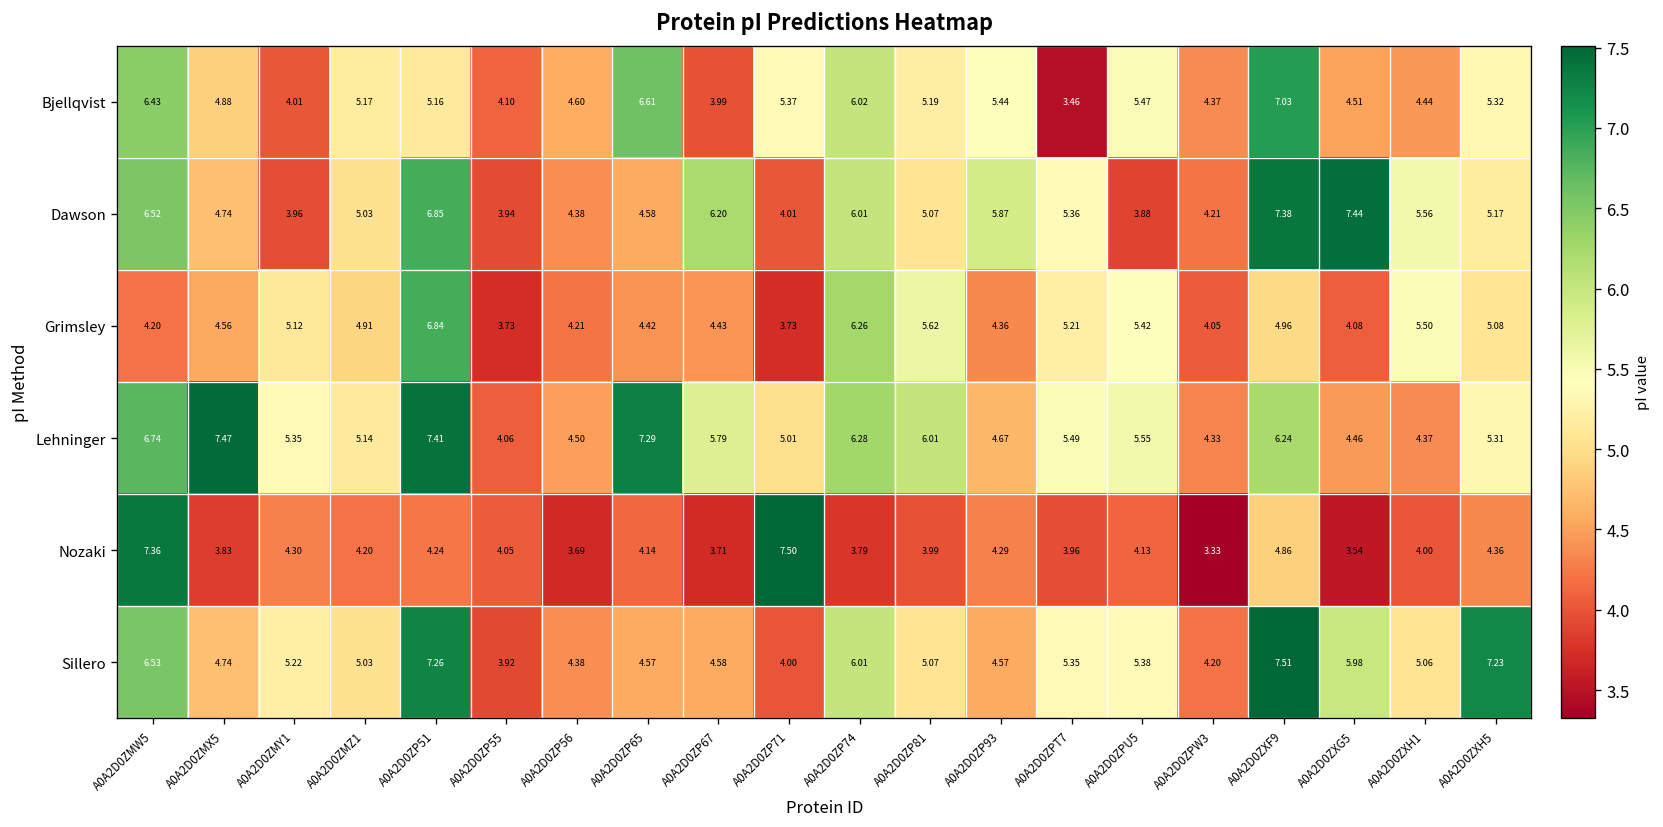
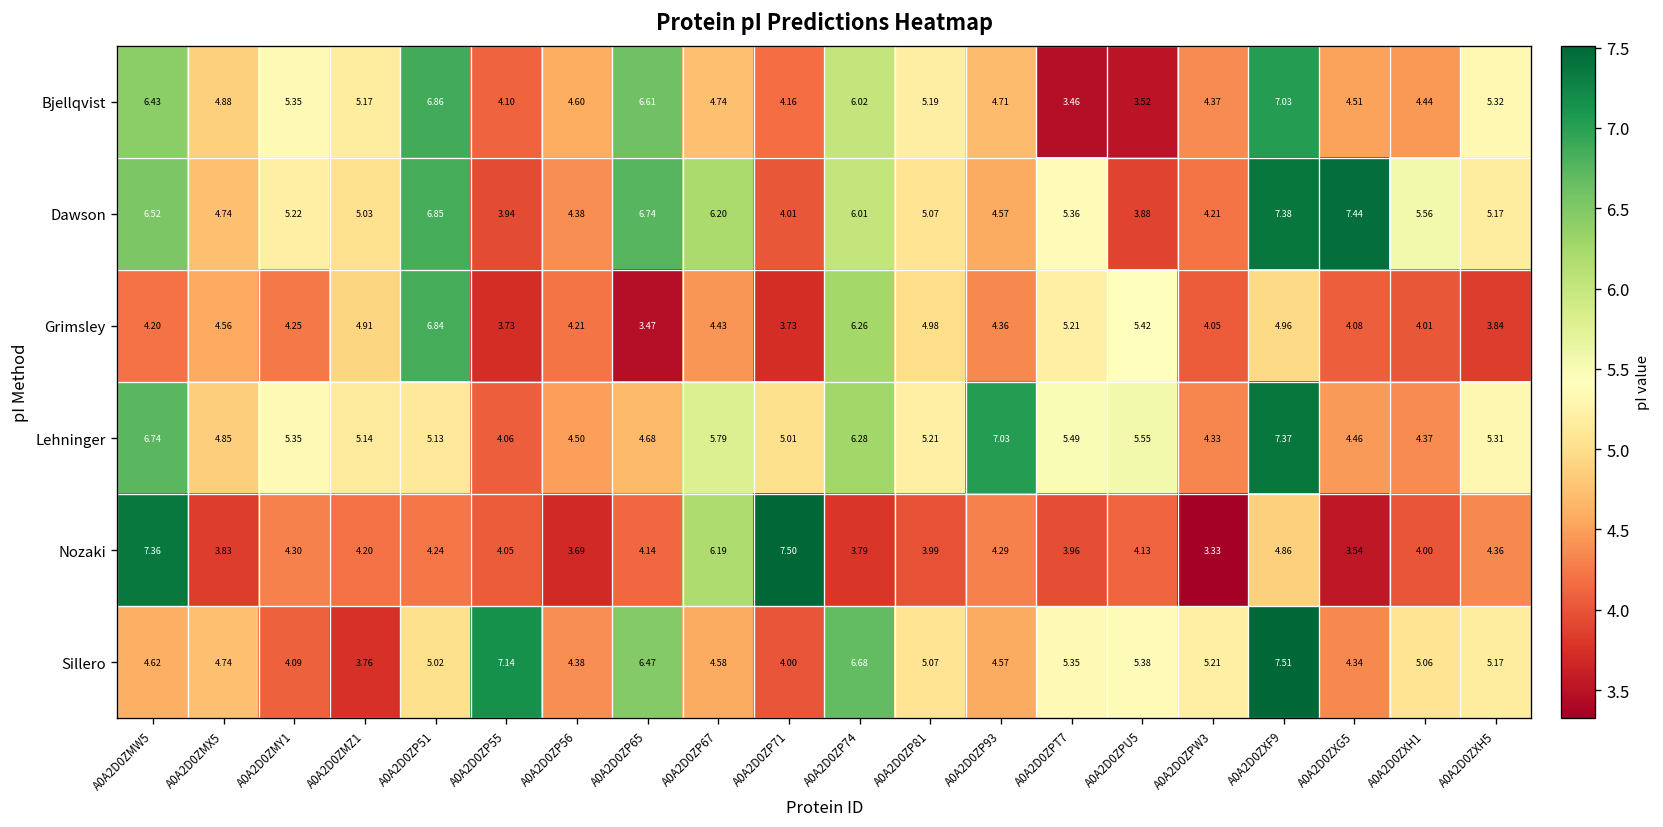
  {
    "Bjellqvist": {
      "A0A2D0ZMW5": 6.43,
      "A0A2D0ZMX5": 4.88,
-     "A0A2D0ZMY1": 4.01,
+     "A0A2D0ZMY1": 5.35,
      "A0A2D0ZMZ1": 5.17,
-     "A0A2D0ZP51": 5.16,
+     "A0A2D0ZP51": 6.86,
      "A0A2D0ZP55": 4.10,
      "A0A2D0ZP56": 4.60,
      "A0A2D0ZP65": 6.61,
-     "A0A2D0ZP67": 3.99,
-     "A0A2D0ZP71": 5.37,
+     "A0A2D0ZP67": 4.74,
+     "A0A2D0ZP71": 4.16,
      "A0A2D0ZP74": 6.02,
      "A0A2D0ZP81": 5.19,
-     "A0A2D0ZP93": 5.44,
+     "A0A2D0ZP93": 4.71,
      "A0A2D0ZPT7": 3.46,
-     "A0A2D0ZPU5": 5.47,
+     "A0A2D0ZPU5": 3.52,
      "A0A2D0ZPW3": 4.37,
      "A0A2D0ZXF9": 7.03,
      "A0A2D0ZXG5": 4.51,
      "A0A2D0ZXH1": 4.44,
      "A0A2D0ZXH5": 5.32
    },
    "Dawson": {
      "A0A2D0ZMW5": 6.52,
      "A0A2D0ZMX5": 4.74,
-     "A0A2D0ZMY1": 3.96,
+     "A0A2D0ZMY1": 5.22,
      "A0A2D0ZMZ1": 5.03,
      "A0A2D0ZP51": 6.85,
      "A0A2D0ZP55": 3.94,
      "A0A2D0ZP56": 4.38,
-     "A0A2D0ZP65": 4.58,
+     "A0A2D0ZP65": 6.74,
      "A0A2D0ZP67": 6.20,
      "A0A2D0ZP71": 4.01,
      "A0A2D0ZP74": 6.01,
      "A0A2D0ZP81": 5.07,
-     "A0A2D0ZP93": 5.87,
+     "A0A2D0ZP93": 4.57,
      "A0A2D0ZPT7": 5.36,
      "A0A2D0ZPU5": 3.88,
      "A0A2D0ZPW3": 4.21,
      "A0A2D0ZXF9": 7.38,
      "A0A2D0ZXG5": 7.44,
      "A0A2D0ZXH1": 5.56,
      "A0A2D0ZXH5": 5.17
    },
    "Grimsley": {
      "A0A2D0ZMW5": 4.20,
      "A0A2D0ZMX5": 4.56,
-     "A0A2D0ZMY1": 5.12,
+     "A0A2D0ZMY1": 4.25,
      "A0A2D0ZMZ1": 4.91,
      "A0A2D0ZP51": 6.84,
      "A0A2D0ZP55": 3.73,
      "A0A2D0ZP56": 4.21,
-     "A0A2D0ZP65": 4.42,
+     "A0A2D0ZP65": 3.47,
      "A0A2D0ZP67": 4.43,
      "A0A2D0ZP71": 3.73,
      "A0A2D0ZP74": 6.26,
-     "A0A2D0ZP81": 5.62,
+     "A0A2D0ZP81": 4.98,
      "A0A2D0ZP93": 4.36,
      "A0A2D0ZPT7": 5.21,
      "A0A2D0ZPU5": 5.42,
      "A0A2D0ZPW3": 4.05,
      "A0A2D0ZXF9": 4.96,
      "A0A2D0ZXG5": 4.08,
-     "A0A2D0ZXH1": 5.50,
-     "A0A2D0ZXH5": 5.08
+     "A0A2D0ZXH1": 4.01,
+     "A0A2D0ZXH5": 3.84
    },
    "Lehninger": {
      "A0A2D0ZMW5": 6.74,
-     "A0A2D0ZMX5": 7.47,
+     "A0A2D0ZMX5": 4.85,
      "A0A2D0ZMY1": 5.35,
      "A0A2D0ZMZ1": 5.14,
-     "A0A2D0ZP51": 7.41,
+     "A0A2D0ZP51": 5.13,
      "A0A2D0ZP55": 4.06,
      "A0A2D0ZP56": 4.50,
-     "A0A2D0ZP65": 7.29,
+     "A0A2D0ZP65": 4.68,
      "A0A2D0ZP67": 5.79,
      "A0A2D0ZP71": 5.01,
      "A0A2D0ZP74": 6.28,
-     "A0A2D0ZP81": 6.01,
-     "A0A2D0ZP93": 4.67,
+     "A0A2D0ZP81": 5.21,
+     "A0A2D0ZP93": 7.03,
      "A0A2D0ZPT7": 5.49,
      "A0A2D0ZPU5": 5.55,
      "A0A2D0ZPW3": 4.33,
-     "A0A2D0ZXF9": 6.24,
+     "A0A2D0ZXF9": 7.37,
      "A0A2D0ZXG5": 4.46,
      "A0A2D0ZXH1": 4.37,
      "A0A2D0ZXH5": 5.31
    },
    "Nozaki": {
      "A0A2D0ZMW5": 7.36,
      "A0A2D0ZMX5": 3.83,
      "A0A2D0ZMY1": 4.30,
      "A0A2D0ZMZ1": 4.20,
      "A0A2D0ZP51": 4.24,
      "A0A2D0ZP55": 4.05,
      "A0A2D0ZP56": 3.69,
      "A0A2D0ZP65": 4.14,
-     "A0A2D0ZP67": 3.71,
+     "A0A2D0ZP67": 6.19,
      "A0A2D0ZP71": 7.50,
      "A0A2D0ZP74": 3.79,
      "A0A2D0ZP81": 3.99,
      "A0A2D0ZP93": 4.29,
      "A0A2D0ZPT7": 3.96,
      "A0A2D0ZPU5": 4.13,
      "A0A2D0ZPW3": 3.33,
      "A0A2D0ZXF9": 4.86,
      "A0A2D0ZXG5": 3.54,
      "A0A2D0ZXH1": 4.00,
      "A0A2D0ZXH5": 4.36
    },
    "Sillero": {
-     "A0A2D0ZMW5": 6.53,
+     "A0A2D0ZMW5": 4.62,
      "A0A2D0ZMX5": 4.74,
-     "A0A2D0ZMY1": 5.22,
-     "A0A2D0ZMZ1": 5.03,
-     "A0A2D0ZP51": 7.26,
-     "A0A2D0ZP55": 3.92,
+     "A0A2D0ZMY1": 4.09,
+     "A0A2D0ZMZ1": 3.76,
+     "A0A2D0ZP51": 5.02,
+     "A0A2D0ZP55": 7.14,
      "A0A2D0ZP56": 4.38,
-     "A0A2D0ZP65": 4.57,
+     "A0A2D0ZP65": 6.47,
      "A0A2D0ZP67": 4.58,
      "A0A2D0ZP71": 4.00,
-     "A0A2D0ZP74": 6.01,
+     "A0A2D0ZP74": 6.68,
      "A0A2D0ZP81": 5.07,
      "A0A2D0ZP93": 4.57,
      "A0A2D0ZPT7": 5.35,
      "A0A2D0ZPU5": 5.38,
-     "A0A2D0ZPW3": 4.20,
+     "A0A2D0ZPW3": 5.21,
      "A0A2D0ZXF9": 7.51,
-     "A0A2D0ZXG5": 5.98,
+     "A0A2D0ZXG5": 4.34,
      "A0A2D0ZXH1": 5.06,
-     "A0A2D0ZXH5": 7.23
+     "A0A2D0ZXH5": 5.17
    }
  }
